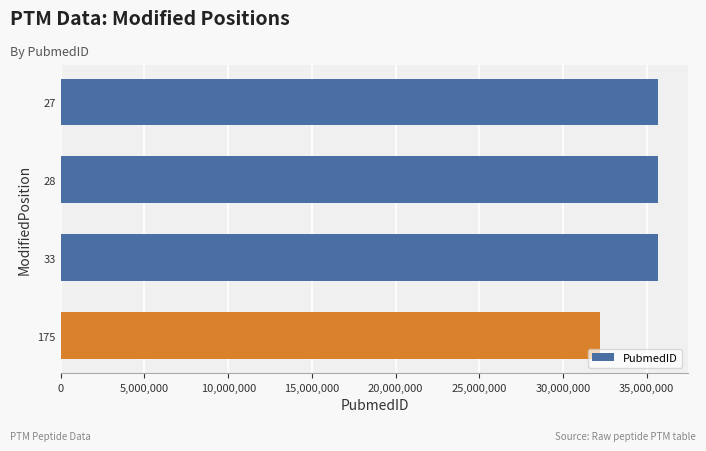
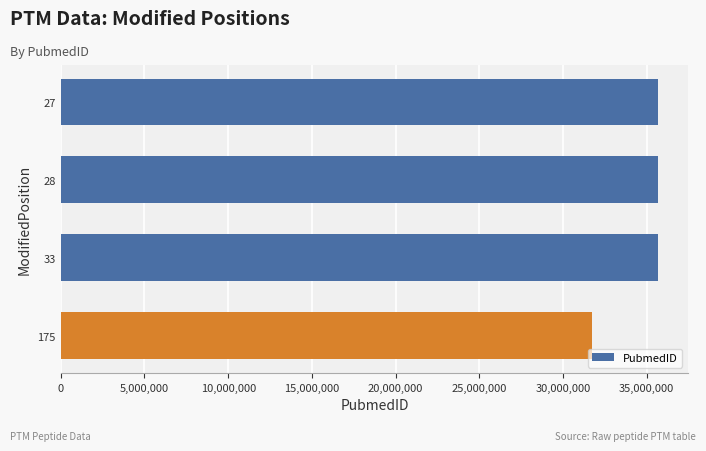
  {
    "27": "35,700,000",
    "28": "35,700,000",
    "33": "35,700,000",
-   "175": "32,200,000"
+   "175": "31,700,000"
  }
